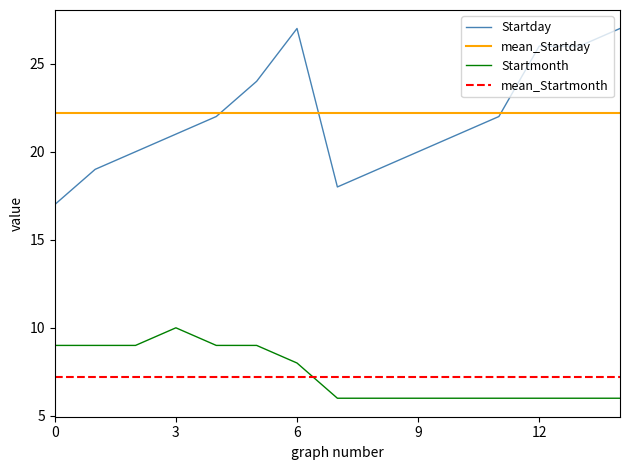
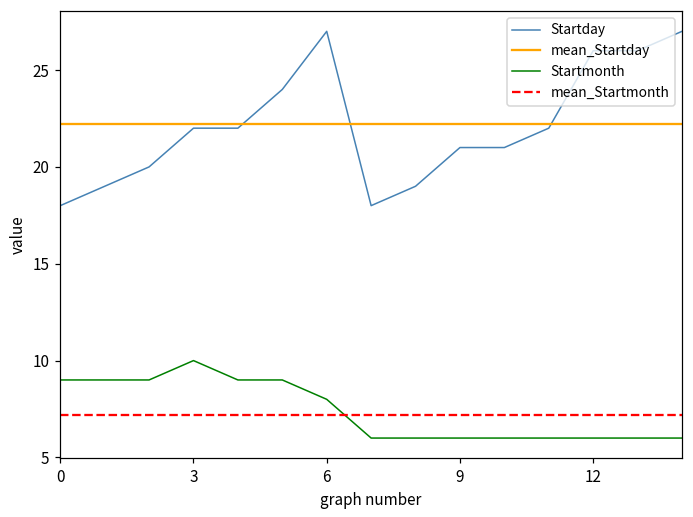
  {
    "Startday": {
-     "0": 17,
-     "3": 21,
+     "0": 18,
+     "3": 22,
      "6": 27,
-     "9": 20
+     "9": 21
    },
    "Startmonth": {
      "0": 9,
      "3": 10,
      "6": 8,
      "9": 6,
      "12": 6
    }
  }
